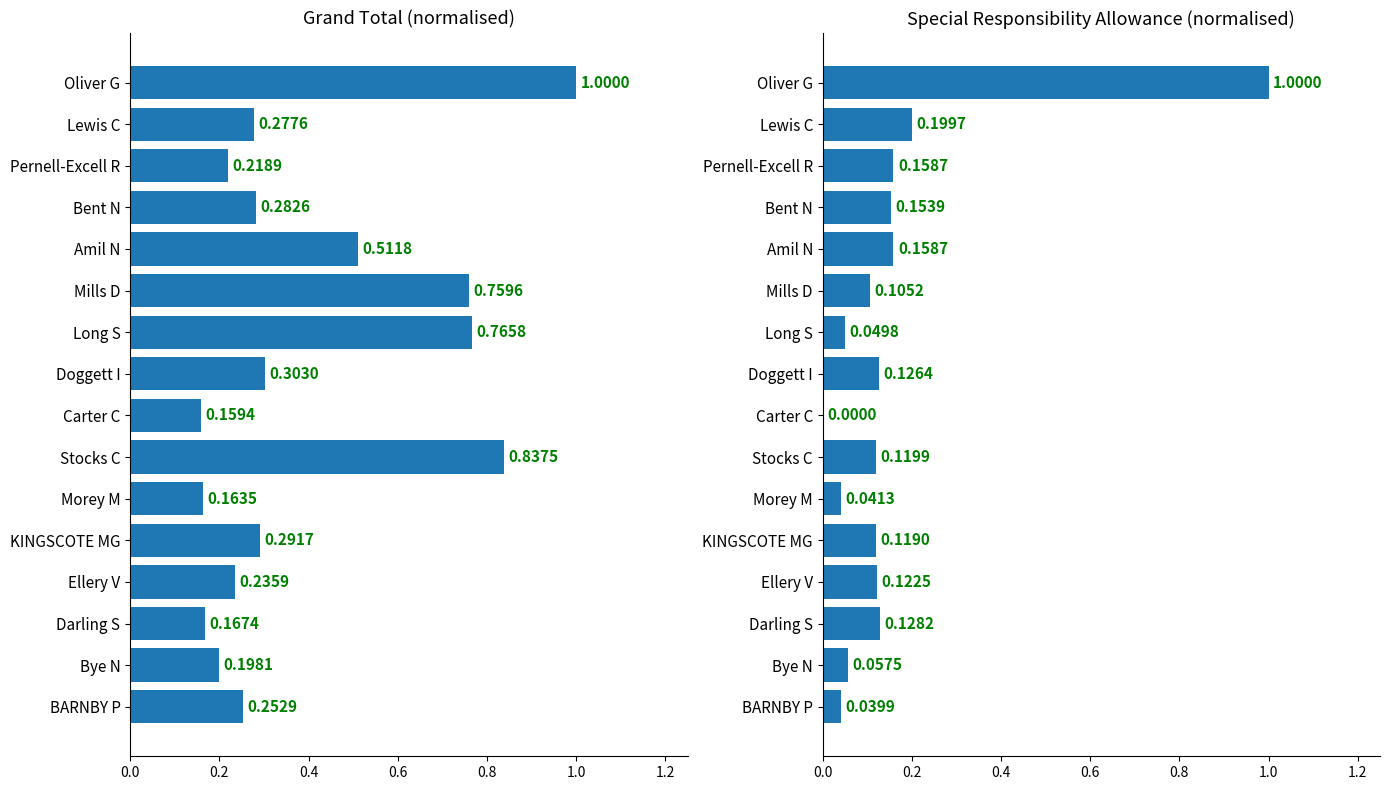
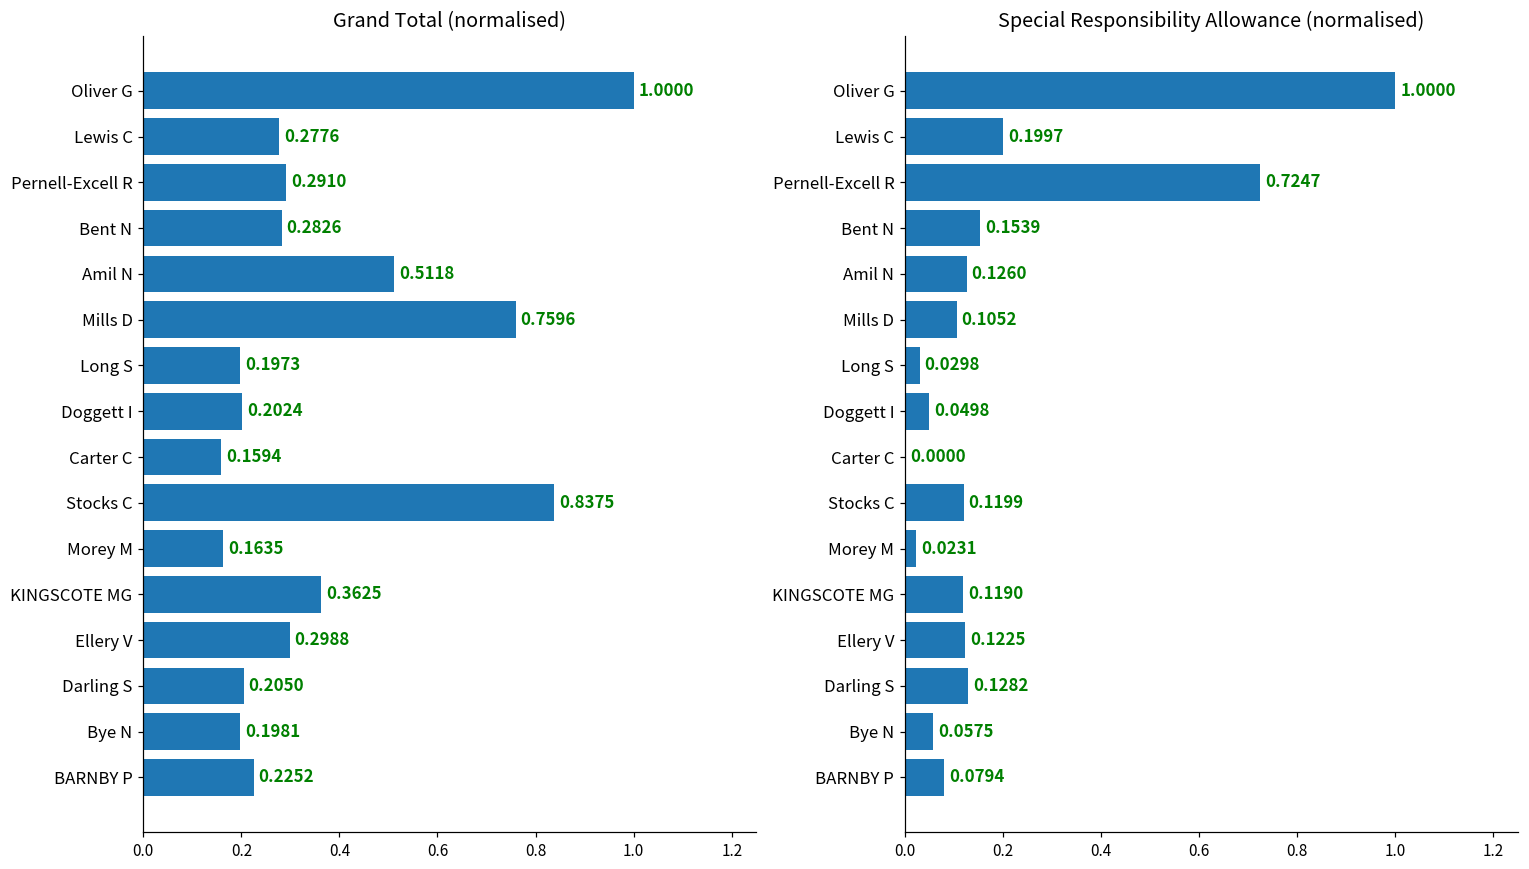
  {
    "Grand Total (normalised)": {
      "Oliver G": 1.0000,
      "Lewis C": 0.2776,
-     "Pernell-Excell R": 0.2189,
+     "Pernell-Excell R": 0.2910,
      "Bent N": 0.2826,
      "Amil N": 0.5118,
      "Mills D": 0.7596,
-     "Long S": 0.7658,
-     "Doggett I": 0.3030,
+     "Long S": 0.1973,
+     "Doggett I": 0.2024,
      "Carter C": 0.1594,
      "Stocks C": 0.8375,
      "Morey M": 0.1635,
-     "KINGSCOTE MG": 0.2917,
-     "Ellery V": 0.2359,
-     "Darling S": 0.1674,
+     "KINGSCOTE MG": 0.3625,
+     "Ellery V": 0.2988,
+     "Darling S": 0.2050,
      "Bye N": 0.1981,
-     "BARNBY P": 0.2529
+     "BARNBY P": 0.2252
    },
    "Special Responsibility Allowance (normalised)": {
      "Oliver G": 1.0000,
      "Lewis C": 0.1997,
-     "Pernell-Excell R": 0.1587,
+     "Pernell-Excell R": 0.7247,
      "Bent N": 0.1539,
-     "Amil N": 0.1587,
+     "Amil N": 0.1260,
      "Mills D": 0.1052,
-     "Long S": 0.0498,
-     "Doggett I": 0.1264,
+     "Long S": 0.0298,
+     "Doggett I": 0.0498,
      "Carter C": 0.0000,
      "Stocks C": 0.1199,
-     "Morey M": 0.0413,
+     "Morey M": 0.0231,
      "KINGSCOTE MG": 0.1190,
      "Ellery V": 0.1225,
      "Darling S": 0.1282,
      "Bye N": 0.0575,
-     "BARNBY P": 0.0399
+     "BARNBY P": 0.0794
    }
  }
